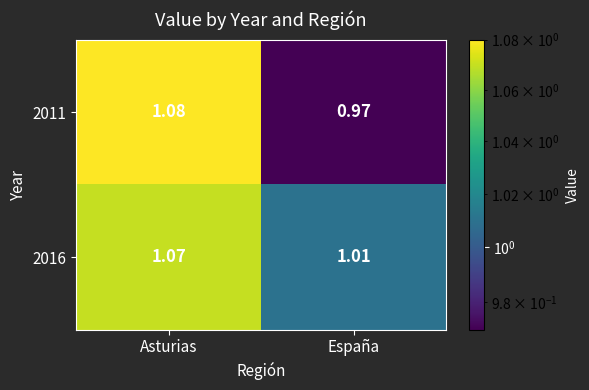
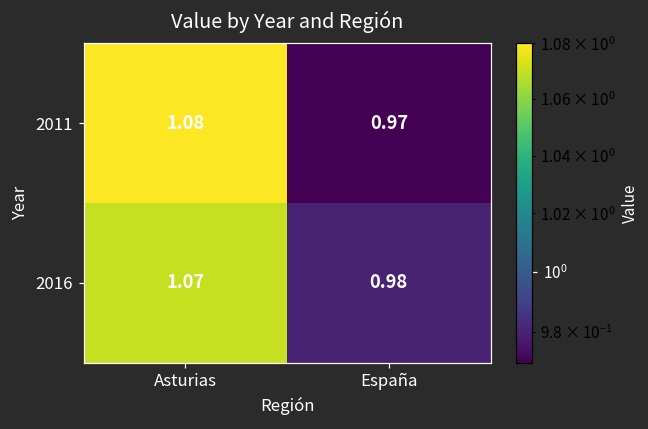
  {
    "2011": {
      "Asturias": 1.08,
      "España": 0.97
    },
    "2016": {
      "Asturias": 1.07,
-     "España": 1.01
+     "España": 0.98
    }
  }
